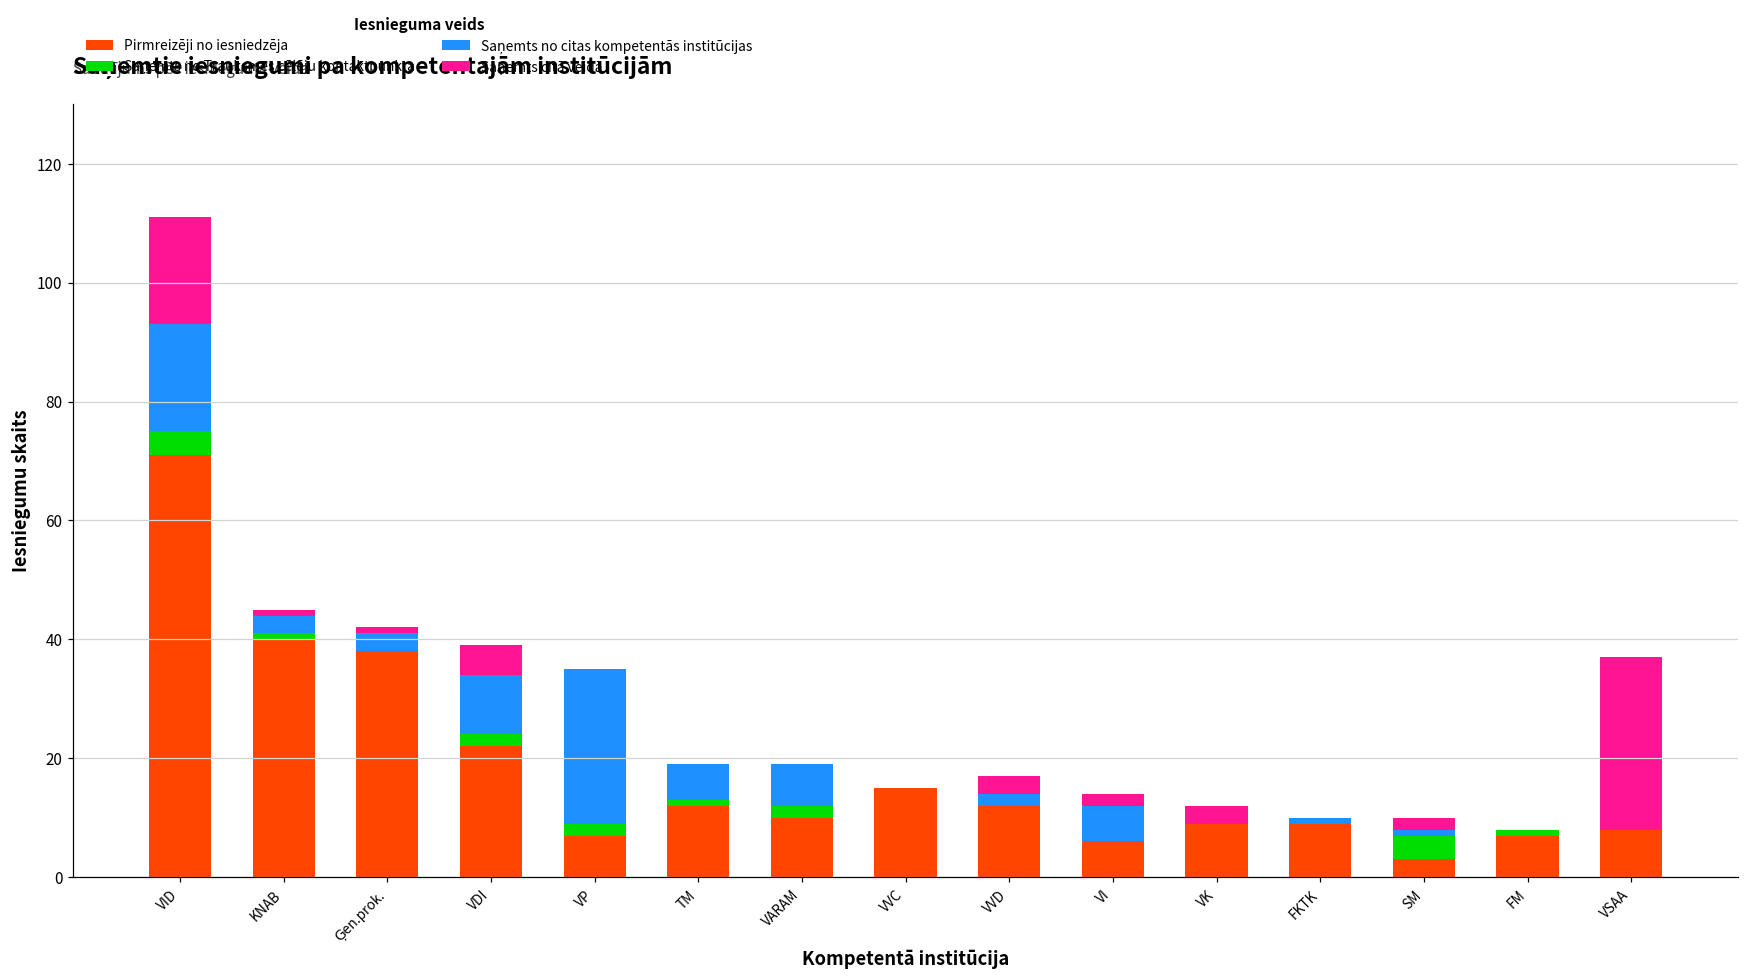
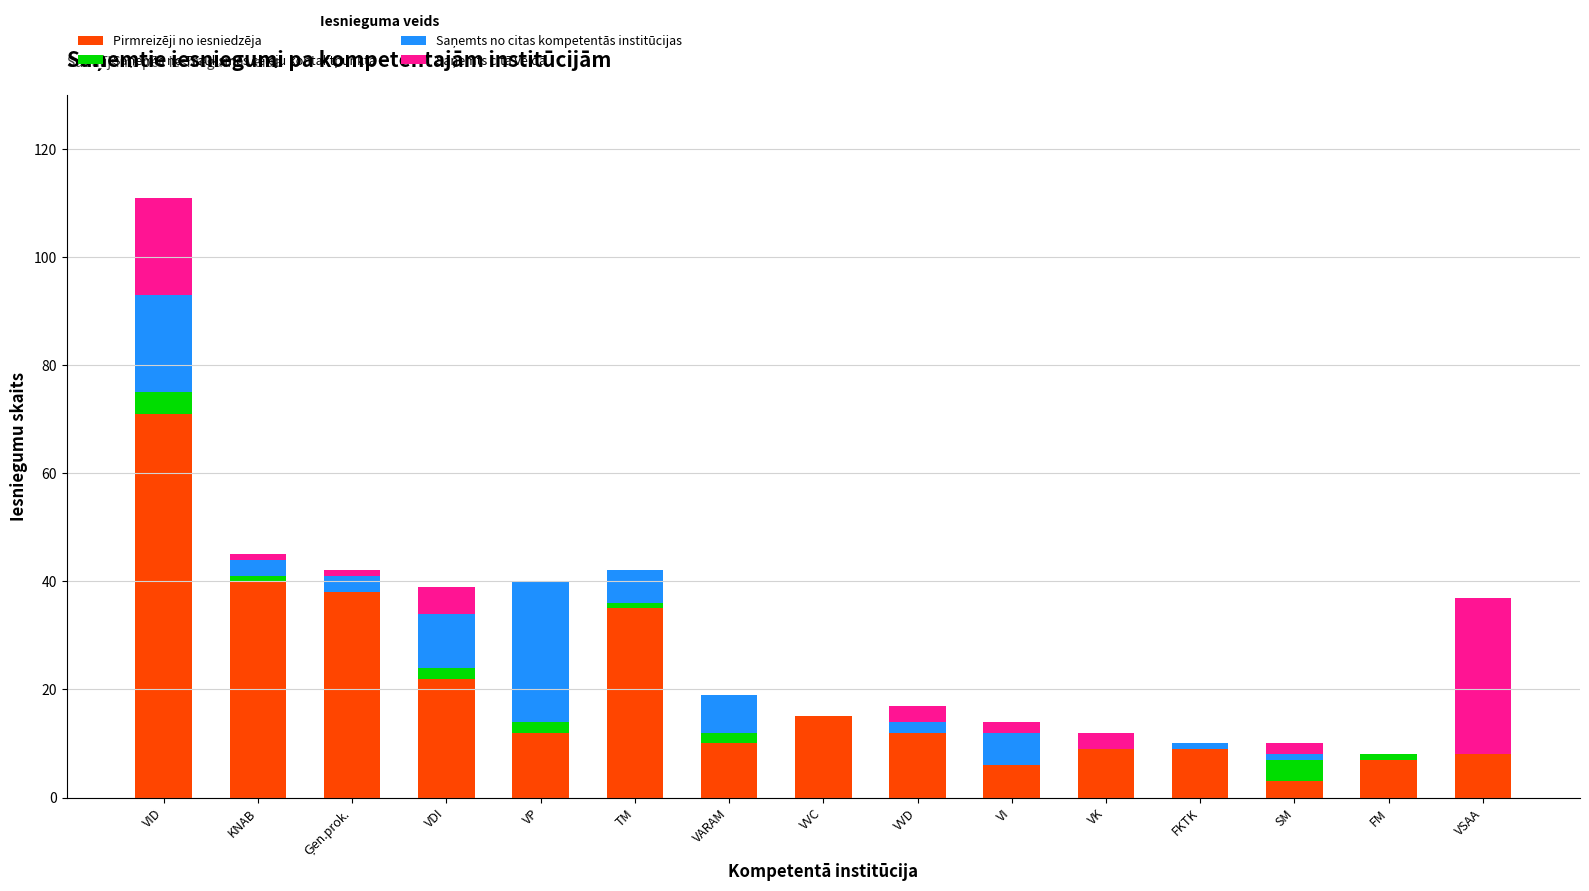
  {
    "Pirmreizēji no iesniedzēja": {
      "VID": 71,
      "KNAB": 40,
      "Ģen.prok.": 38,
      "VDI": 22,
-     "VP": 7,
-     "TM": 12,
+     "VP": 12,
+     "TM": 35,
      "VARAM": 10,
      "VVC": 15,
      "VVD": 12,
      "VI": 6,
      "VK": 9,
      "FKTK": 9,
      "SM": 3,
      "FM": 7,
      "VSAA": 8
    },
    "Saņemts no Trauksmes cēlēju kontaktpunkta": {
      "VID": 4,
      "KNAB": 1,
      "Ģen.prok.": 0,
      "VDI": 2,
      "VP": 2,
      "TM": 1,
      "VARAM": 2,
      "VVC": 0,
      "VVD": 0,
      "VI": 0,
      "VK": 0,
      "FKTK": 0,
      "SM": 4,
      "FM": 1,
      "VSAA": 0
    },
    "Saņemts no citas kompetentās institūcijas": {
      "VID": 18,
      "KNAB": 3,
      "Ģen.prok.": 3,
      "VDI": 10,
      "VP": 26,
      "TM": 6,
      "VARAM": 7,
      "VVC": 0,
      "VVD": 2,
      "VI": 6,
      "VK": 0,
      "FKTK": 1,
      "SM": 1,
      "FM": 0,
      "VSAA": 0
    },
    "Saņemts citā veidā": {
      "VID": 18,
      "KNAB": 1,
      "Ģen.prok.": 1,
      "VDI": 5,
      "VP": 0,
      "TM": 0,
      "VARAM": 0,
      "VVC": 0,
      "VVD": 3,
      "VI": 2,
      "VK": 3,
      "FKTK": 0,
      "SM": 2,
      "FM": 0,
      "VSAA": 29
    }
  }
